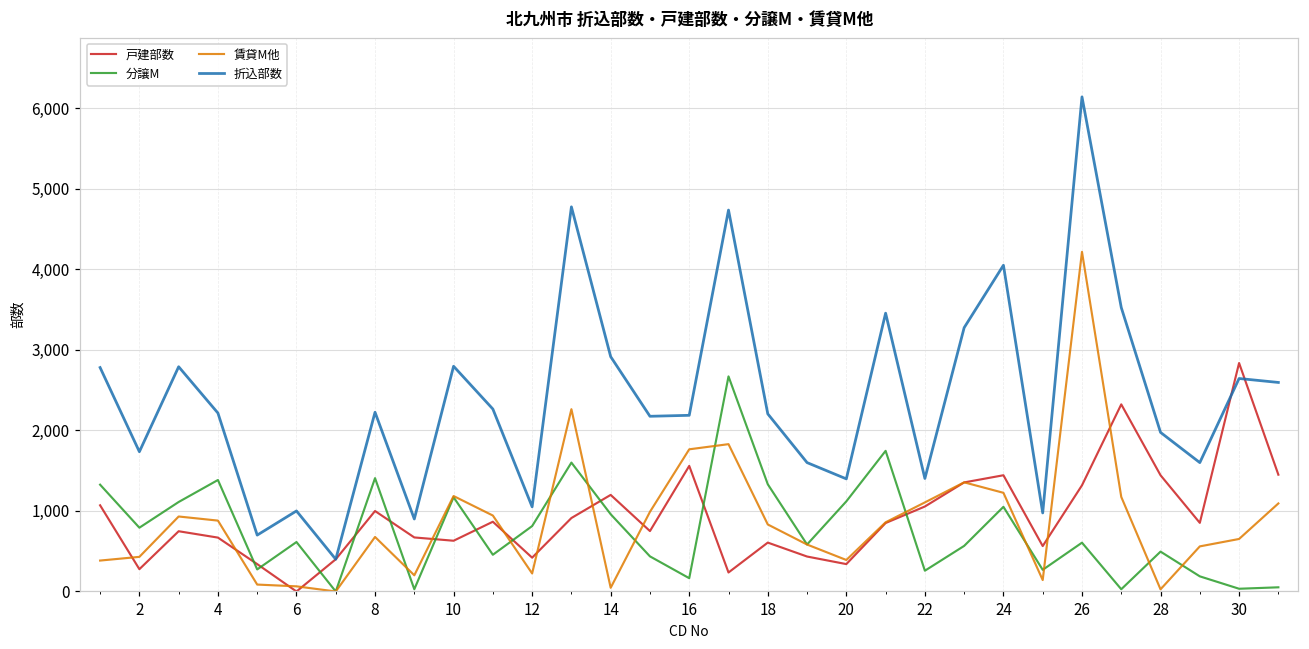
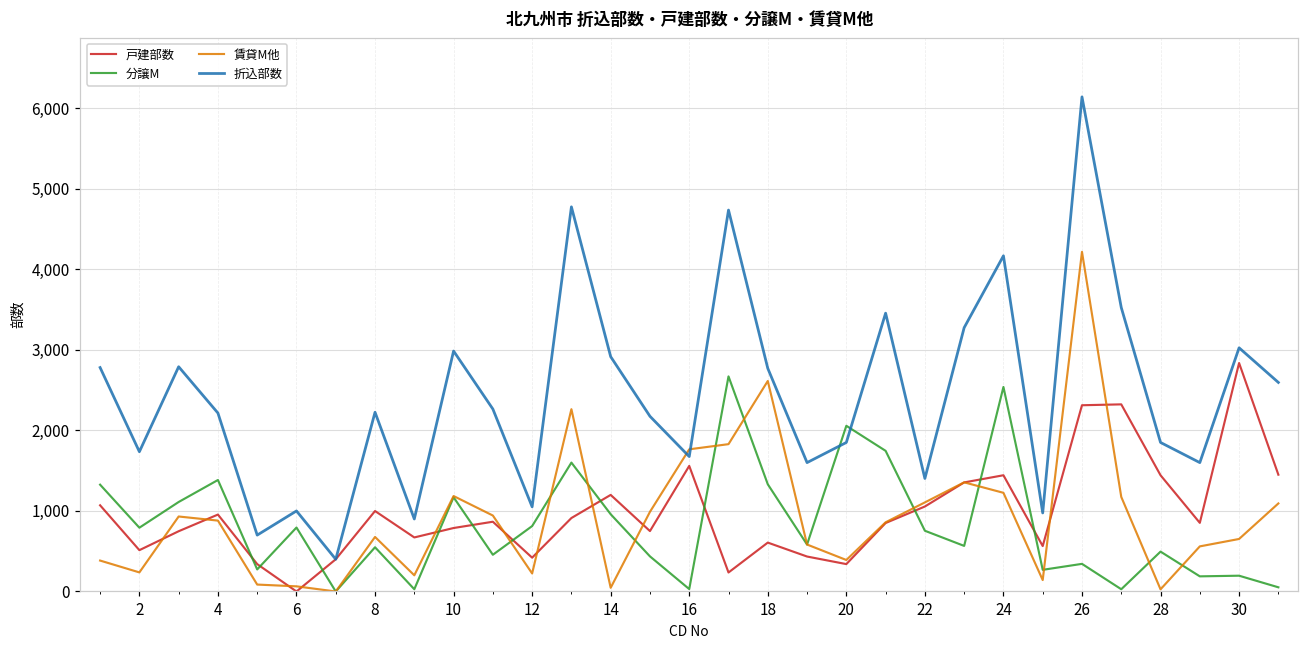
  {
    "戸建部数": {
-     "2": "300",
-     "4": "700",
+     "2": "500",
+     "4": "1,000",
      "6": "0",
      "8": "1,000",
-     "10": "600",
+     "10": "800",
      "12": "400",
      "14": "1,200",
      "16": "1,600",
      "18": "600",
      "20": "300",
      "22": "1,100",
      "24": "1,400",
-     "26": "1,300",
+     "26": "2,300",
      "28": "1,400",
      "30": "2,800"
    },
    "分譲M": {
      "2": "800",
      "4": "1,400",
-     "6": "600",
-     "8": "1,400",
+     "6": "800",
+     "8": "500",
      "12": "800",
      "14": "1,000",
-     "16": "200",
+     "16": "0",
      "18": "1,300",
-     "20": "1,100",
-     "22": "300",
-     "24": "1,100",
-     "26": "600",
+     "20": "2,100",
+     "22": "800",
+     "24": "2,500",
+     "26": "300",
      "28": "500",
-     "30": "0"
+     "30": "200"
    },
    "賃貸M他": {
-     "2": "400",
+     "2": "200",
      "4": "900",
      "6": "100",
      "8": "700",
      "12": "200",
      "14": "0",
      "16": "1,800",
-     "18": "800",
+     "18": "2,600",
      "20": "400",
      "22": "1,100",
      "24": "1,200",
      "26": "4,200",
      "28": "0",
      "30": "700"
    },
    "折込部数": {
      "2": "1,700",
      "4": "2,200",
      "6": "1,000",
      "8": "2,200",
-     "10": "2,800",
+     "10": "3,000",
      "12": "1,100",
      "14": "2,900",
-     "16": "2,200",
-     "18": "2,200",
-     "20": "1,400",
+     "16": "1,700",
+     "18": "2,800",
+     "20": "1,900",
      "22": "1,400",
-     "24": "4,100",
+     "24": "4,200",
      "26": "6,100",
-     "28": "2,000",
-     "30": "2,600"
+     "28": "1,900",
+     "30": "3,000"
    }
  }
